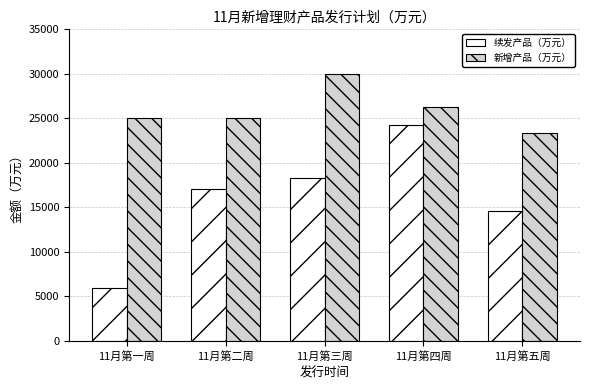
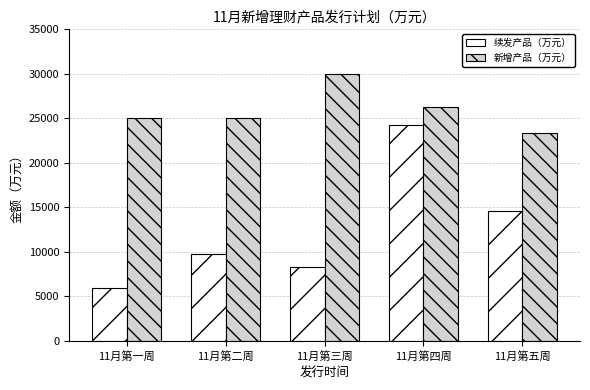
  {
    "续发产品（万元）": {
      "11月第一周": 6000,
-     "11月第二周": 17000,
-     "11月第三周": 18000,
+     "11月第二周": 10000,
+     "11月第三周": 8000,
      "11月第四周": 24000,
      "11月第五周": 15000
    },
    "新增产品（万元）": {
      "11月第一周": 25000,
      "11月第二周": 25000,
      "11月第三周": 30000,
      "11月第四周": 26000,
      "11月第五周": 23000
    }
  }
